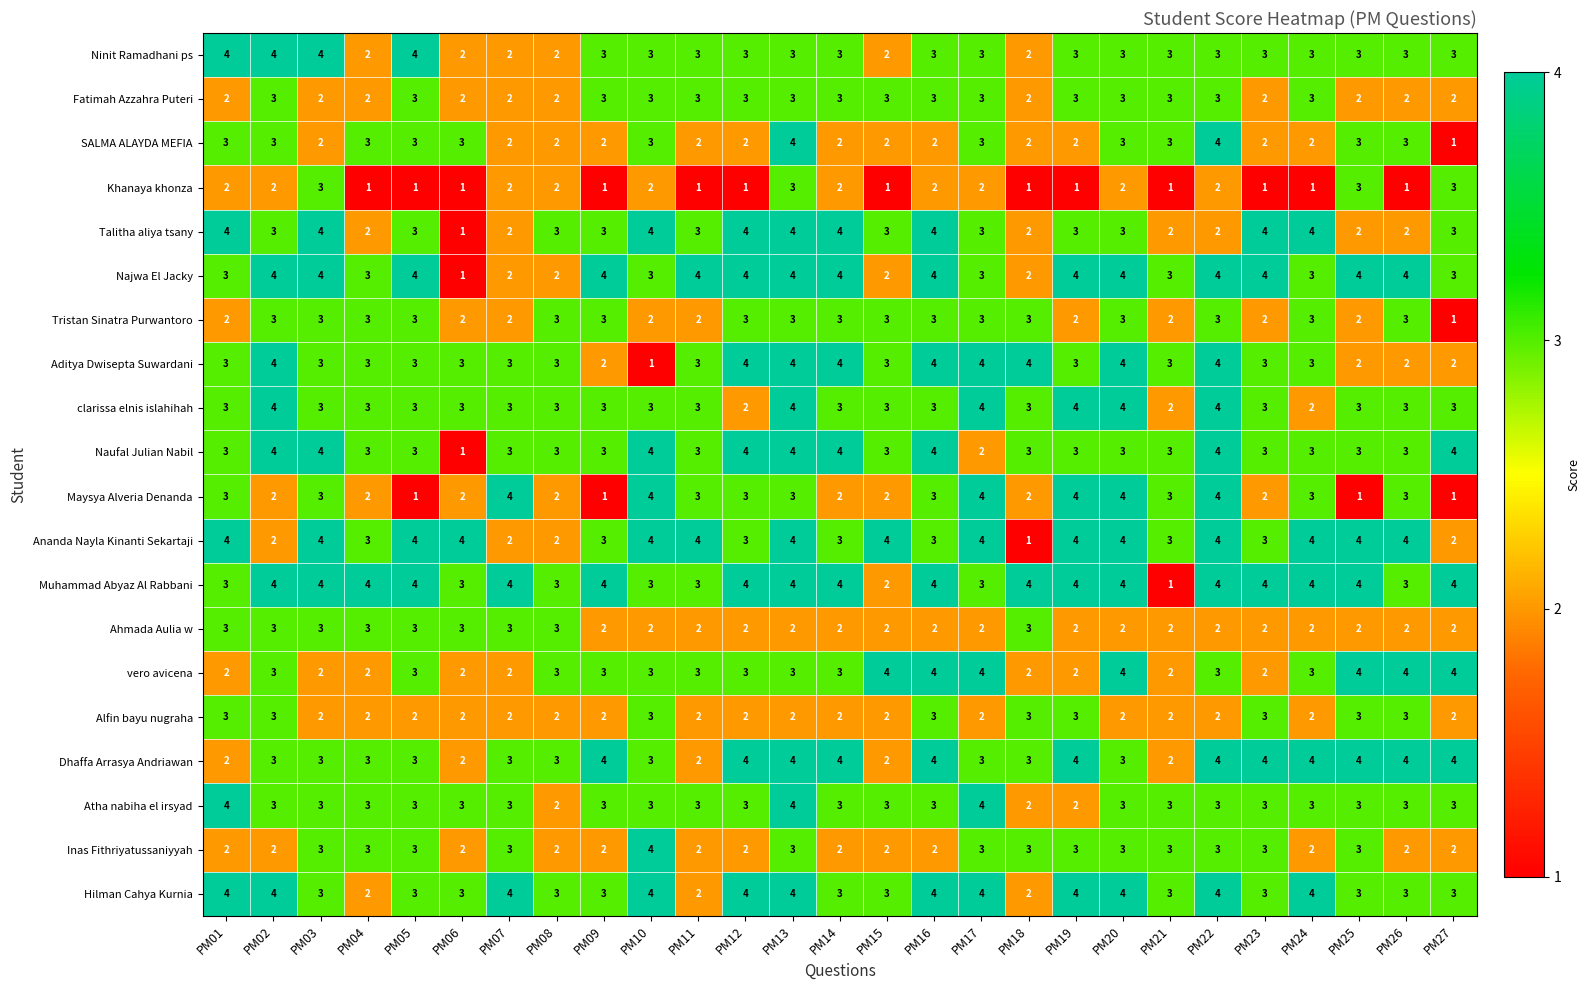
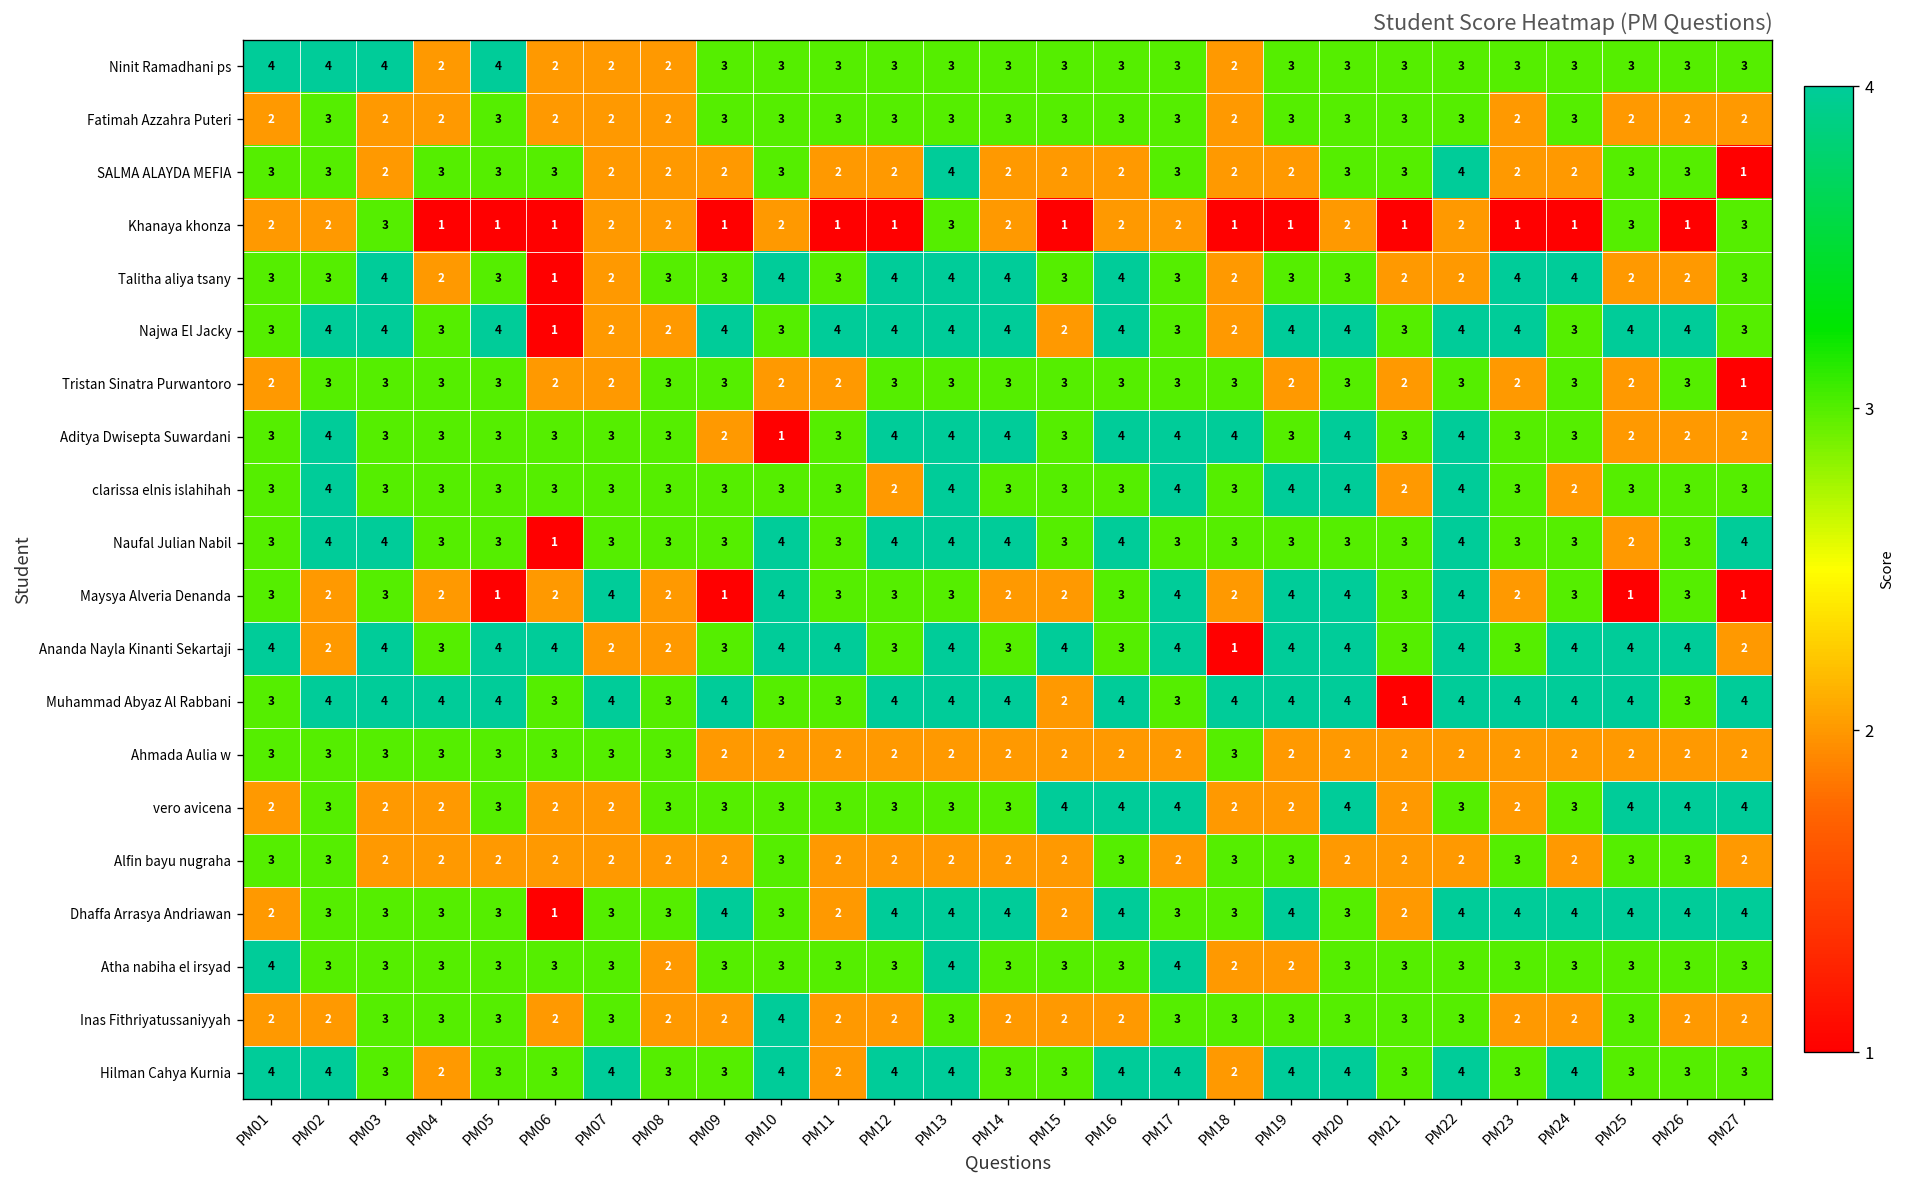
  {
    "Ninit Ramadhani ps": {
      "PM01": 4,
      "PM02": 4,
      "PM03": 4,
      "PM04": 2,
      "PM05": 4,
      "PM06": 2,
      "PM07": 2,
      "PM08": 2,
      "PM09": 3,
      "PM10": 3,
      "PM11": 3,
      "PM12": 3,
      "PM13": 3,
      "PM14": 3,
-     "PM15": 2,
+     "PM15": 3,
      "PM16": 3,
      "PM17": 3,
      "PM18": 2,
      "PM19": 3,
      "PM20": 3,
      "PM21": 3,
      "PM22": 3,
      "PM23": 3,
      "PM24": 3,
      "PM25": 3,
      "PM26": 3,
      "PM27": 3
    },
    "Talitha aliya tsany": {
-     "PM01": 4,
+     "PM01": 3,
      "PM02": 3,
      "PM03": 4,
      "PM04": 2,
      "PM05": 3,
      "PM06": 1,
      "PM07": 2,
      "PM08": 3,
      "PM09": 3,
      "PM10": 4,
      "PM11": 3,
      "PM12": 4,
      "PM13": 4,
      "PM14": 4,
      "PM15": 3,
      "PM16": 4,
      "PM17": 3,
      "PM18": 2,
      "PM19": 3,
      "PM20": 3,
      "PM21": 2,
      "PM22": 2,
      "PM23": 4,
      "PM24": 4,
      "PM25": 2,
      "PM26": 2,
      "PM27": 3
    },
    "Naufal Julian Nabil": {
      "PM01": 3,
      "PM02": 4,
      "PM03": 4,
      "PM04": 3,
      "PM05": 3,
      "PM06": 1,
      "PM07": 3,
      "PM08": 3,
      "PM09": 3,
      "PM10": 4,
      "PM11": 3,
      "PM12": 4,
      "PM13": 4,
      "PM14": 4,
      "PM15": 3,
      "PM16": 4,
-     "PM17": 2,
+     "PM17": 3,
      "PM18": 3,
      "PM19": 3,
      "PM20": 3,
      "PM21": 3,
      "PM22": 4,
      "PM23": 3,
      "PM24": 3,
-     "PM25": 3,
+     "PM25": 2,
      "PM26": 3,
      "PM27": 4
    },
    "Dhaffa Arrasya Andriawan": {
      "PM01": 2,
      "PM02": 3,
      "PM03": 3,
      "PM04": 3,
      "PM05": 3,
-     "PM06": 2,
+     "PM06": 1,
      "PM07": 3,
      "PM08": 3,
      "PM09": 4,
      "PM10": 3,
      "PM11": 2,
      "PM12": 4,
      "PM13": 4,
      "PM14": 4,
      "PM15": 2,
      "PM16": 4,
      "PM17": 3,
      "PM18": 3,
      "PM19": 4,
      "PM20": 3,
      "PM21": 2,
      "PM22": 4,
      "PM23": 4,
      "PM24": 4,
      "PM25": 4,
      "PM26": 4,
      "PM27": 4
    },
    "Inas Fithriyatussaniyyah": {
      "PM01": 2,
      "PM02": 2,
      "PM03": 3,
      "PM04": 3,
      "PM05": 3,
      "PM06": 2,
      "PM07": 3,
      "PM08": 2,
      "PM09": 2,
      "PM10": 4,
      "PM11": 2,
      "PM12": 2,
      "PM13": 3,
      "PM14": 2,
      "PM15": 2,
      "PM16": 2,
      "PM17": 3,
      "PM18": 3,
      "PM19": 3,
      "PM20": 3,
      "PM21": 3,
      "PM22": 3,
-     "PM23": 3,
+     "PM23": 2,
      "PM24": 2,
      "PM25": 3,
      "PM26": 2,
      "PM27": 2
    }
  }
